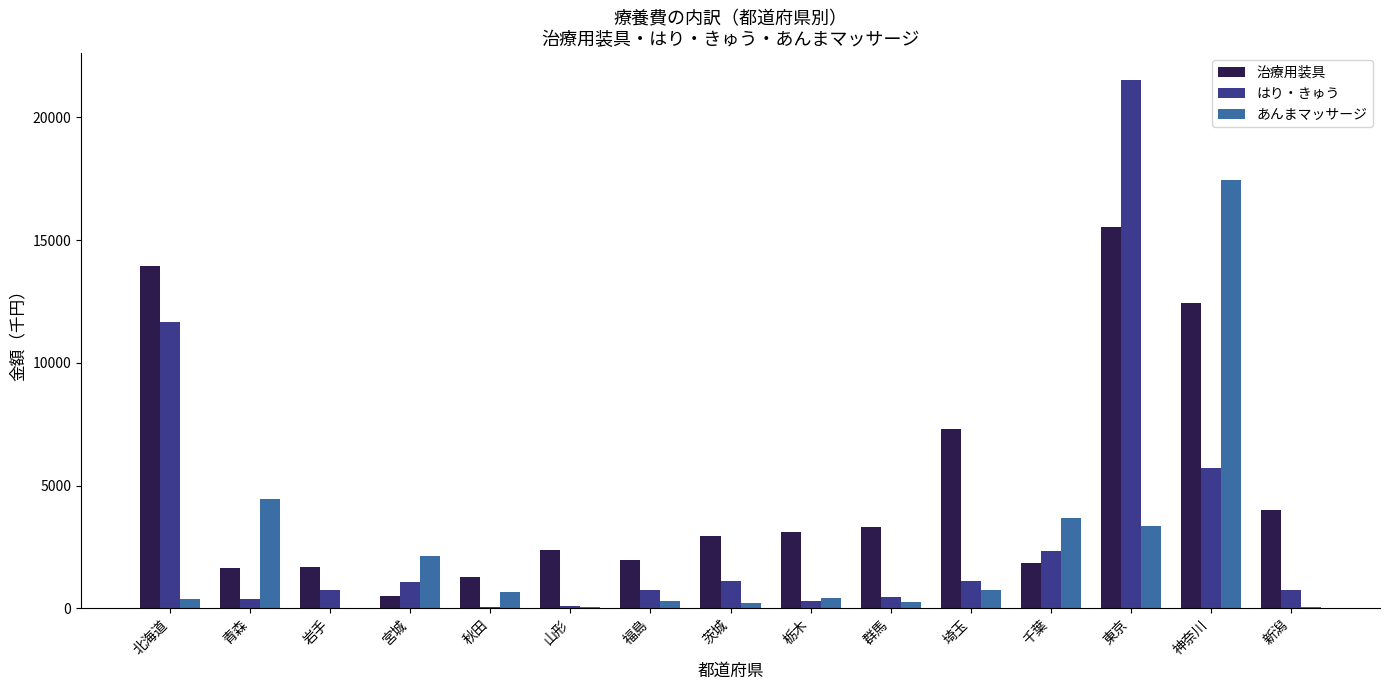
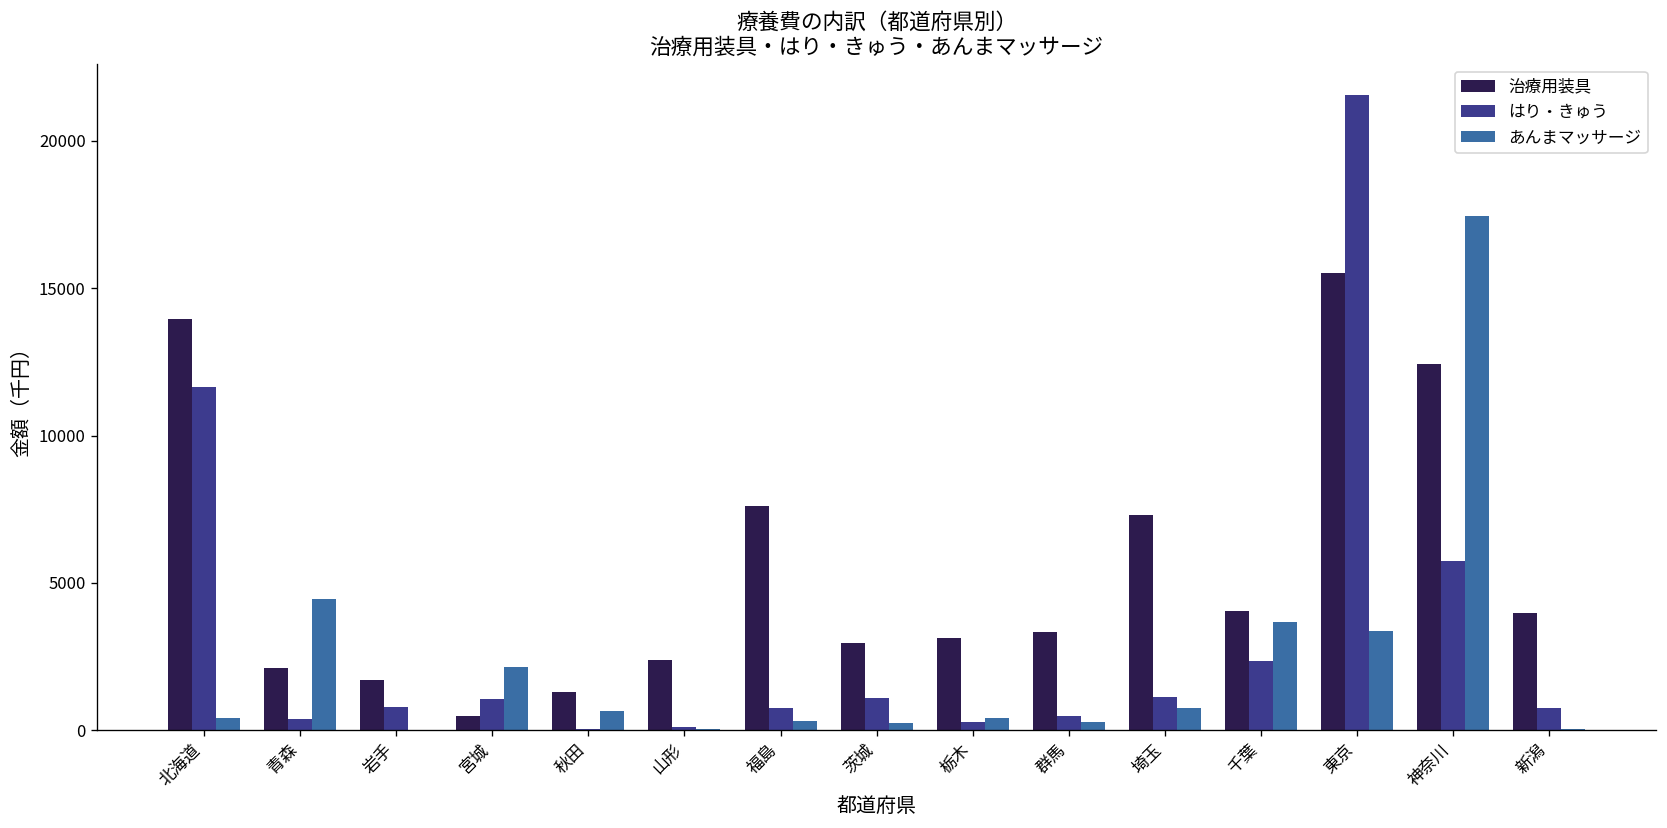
  {
    "治療用装具": {
      "北海道": 14000,
-     "青森": 1600,
+     "青森": 2100,
      "岩手": 1700,
      "宮城": 500,
      "秋田": 1300,
      "山形": 2400,
-     "福島": 2000,
+     "福島": 7600,
      "茨城": 3000,
      "栃木": 3100,
      "群馬": 3300,
      "埼玉": 7300,
-     "千葉": 1900,
+     "千葉": 4100,
      "東京": 15500,
      "神奈川": 12400,
      "新潟": 4000
    }
  }
